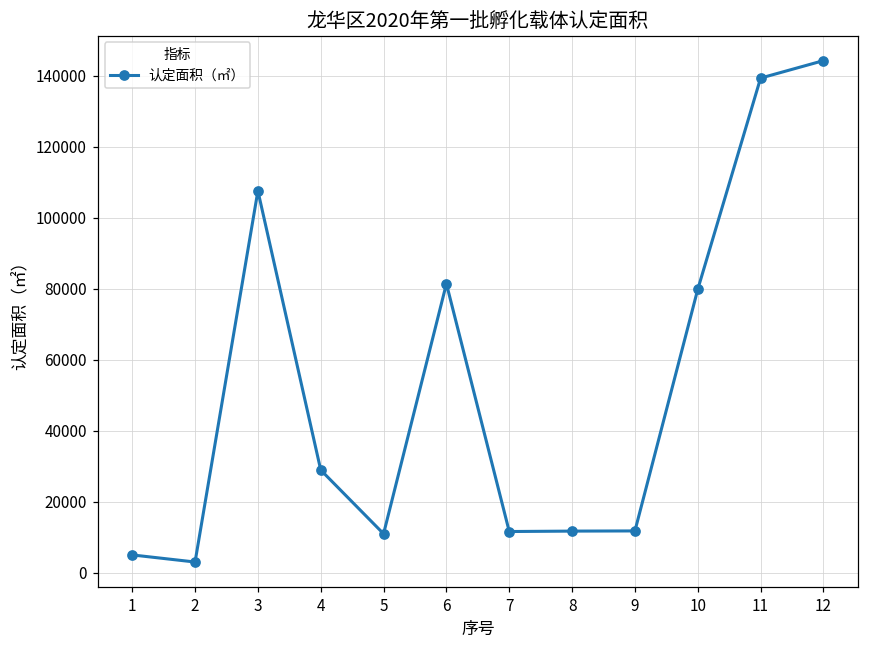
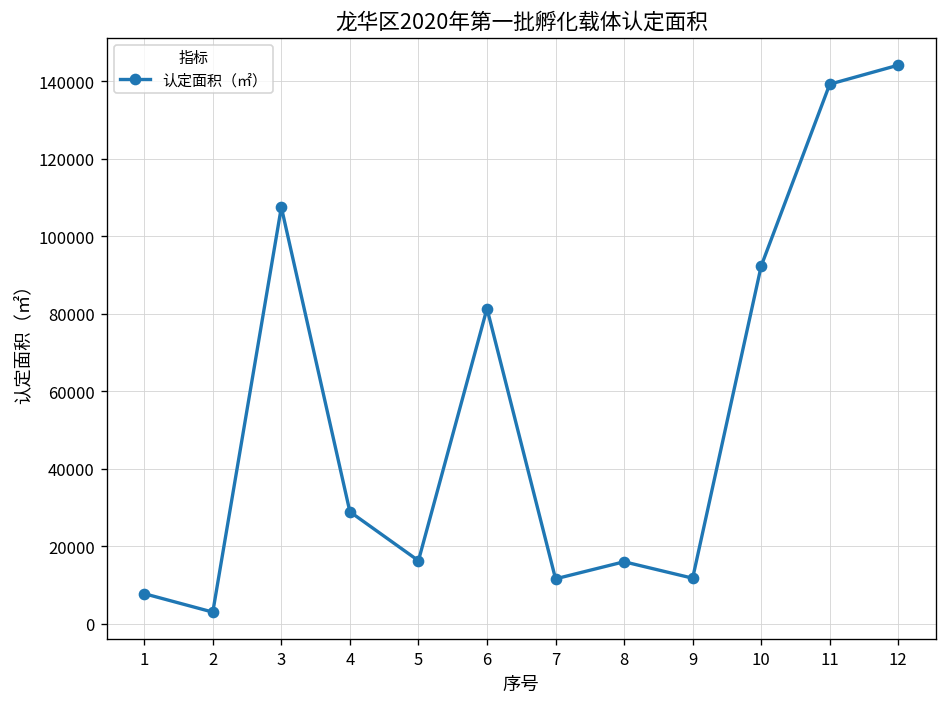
  {
-   "1": 5000,
+   "1": 8000,
    "2": 3000,
    "3": 108000,
    "4": 29000,
-   "5": 11000,
+   "5": 16000,
    "6": 81000,
    "7": 12000,
-   "8": 12000,
+   "8": 16000,
    "9": 12000,
-   "10": 80000,
+   "10": 92000,
    "11": 139000,
    "12": 144000
  }
